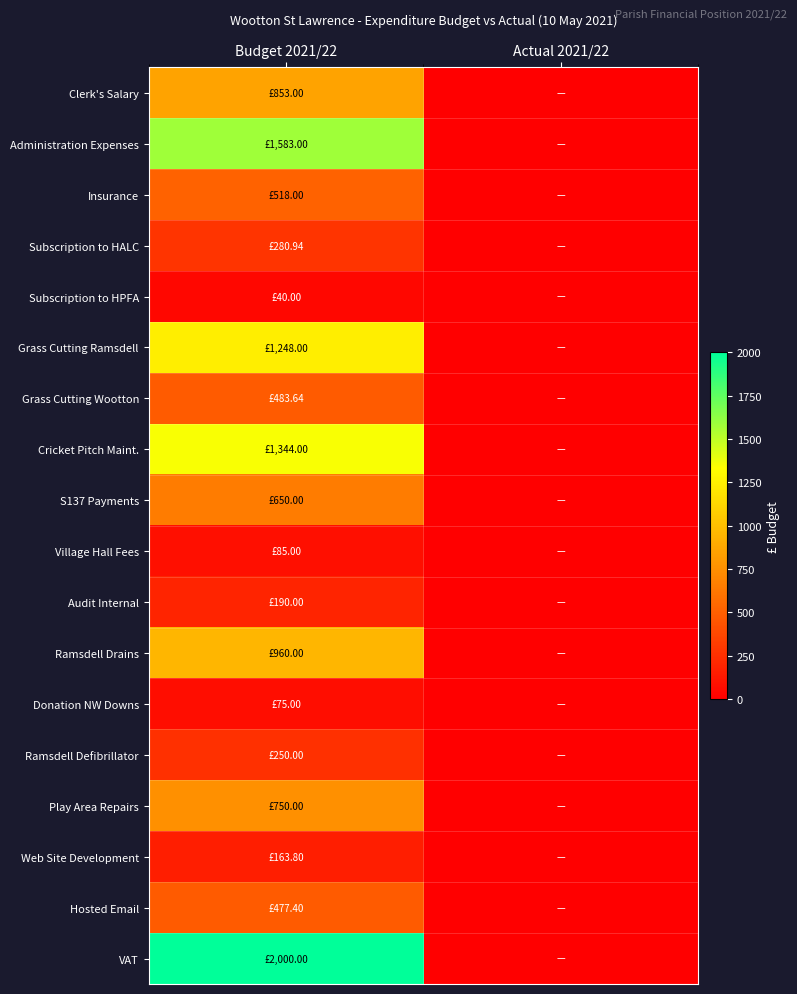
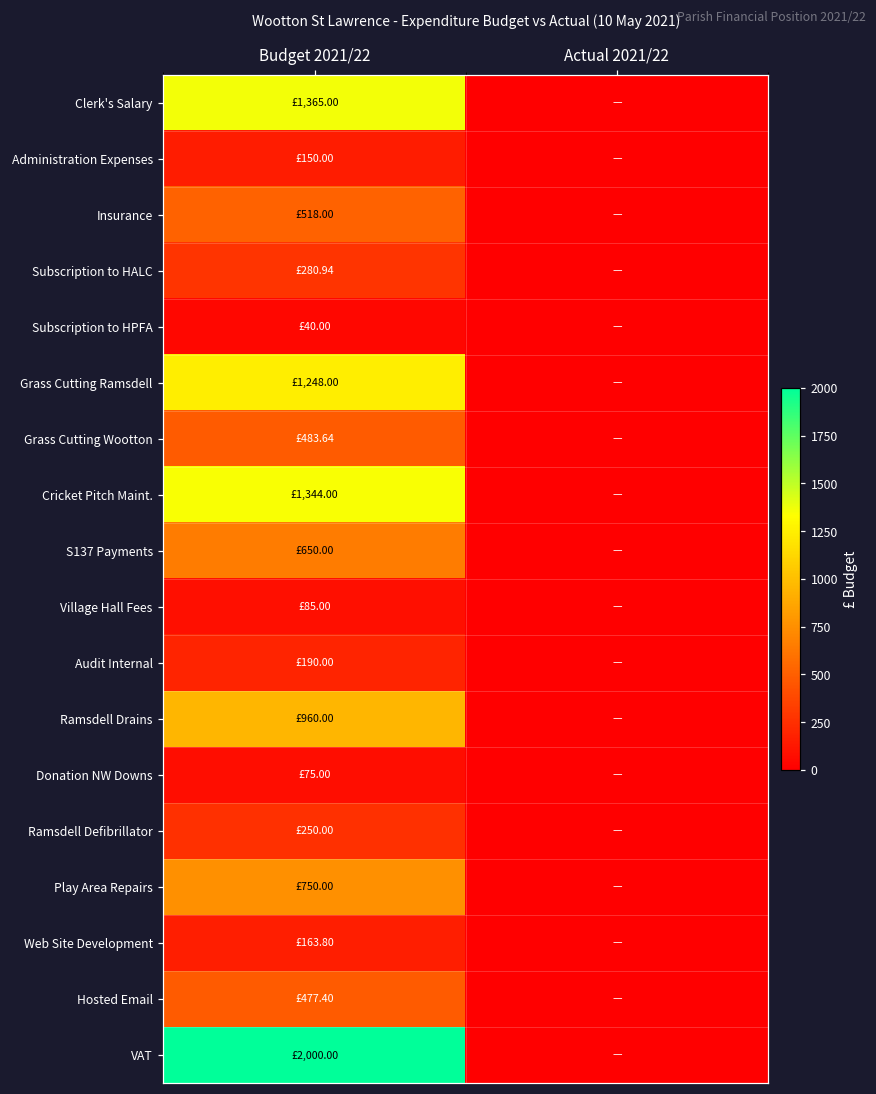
  {
    "Clerk's Salary": {
-     "Budget 2021/22": "£853.00"
+     "Budget 2021/22": "£1,365.00"
    },
    "Administration Expenses": {
-     "Budget 2021/22": "£1,583.00"
+     "Budget 2021/22": "£150.00"
    },
    "Insurance": {
      "Budget 2021/22": "£518.00"
    },
    "Subscription to HALC": {
      "Budget 2021/22": "£280.94"
    },
    "Subscription to HPFA": {
      "Budget 2021/22": "£40.00"
    },
    "Grass Cutting Ramsdell": {
      "Budget 2021/22": "£1,248.00"
    },
    "Grass Cutting Wootton": {
      "Budget 2021/22": "£483.64"
    },
    "Cricket Pitch Maint.": {
      "Budget 2021/22": "£1,344.00"
    },
    "S137 Payments": {
      "Budget 2021/22": "£650.00"
    },
    "Village Hall Fees": {
      "Budget 2021/22": "£85.00"
    },
    "Audit Internal": {
      "Budget 2021/22": "£190.00"
    },
    "Ramsdell Drains": {
      "Budget 2021/22": "£960.00"
    },
    "Donation NW Downs": {
      "Budget 2021/22": "£75.00"
    },
    "Ramsdell Defibrillator": {
      "Budget 2021/22": "£250.00"
    },
    "Play Area Repairs": {
      "Budget 2021/22": "£750.00"
    },
    "Web Site Development": {
      "Budget 2021/22": "£163.80"
    },
    "Hosted Email": {
      "Budget 2021/22": "£477.40"
    },
    "VAT": {
      "Budget 2021/22": "£2,000.00"
    }
  }
